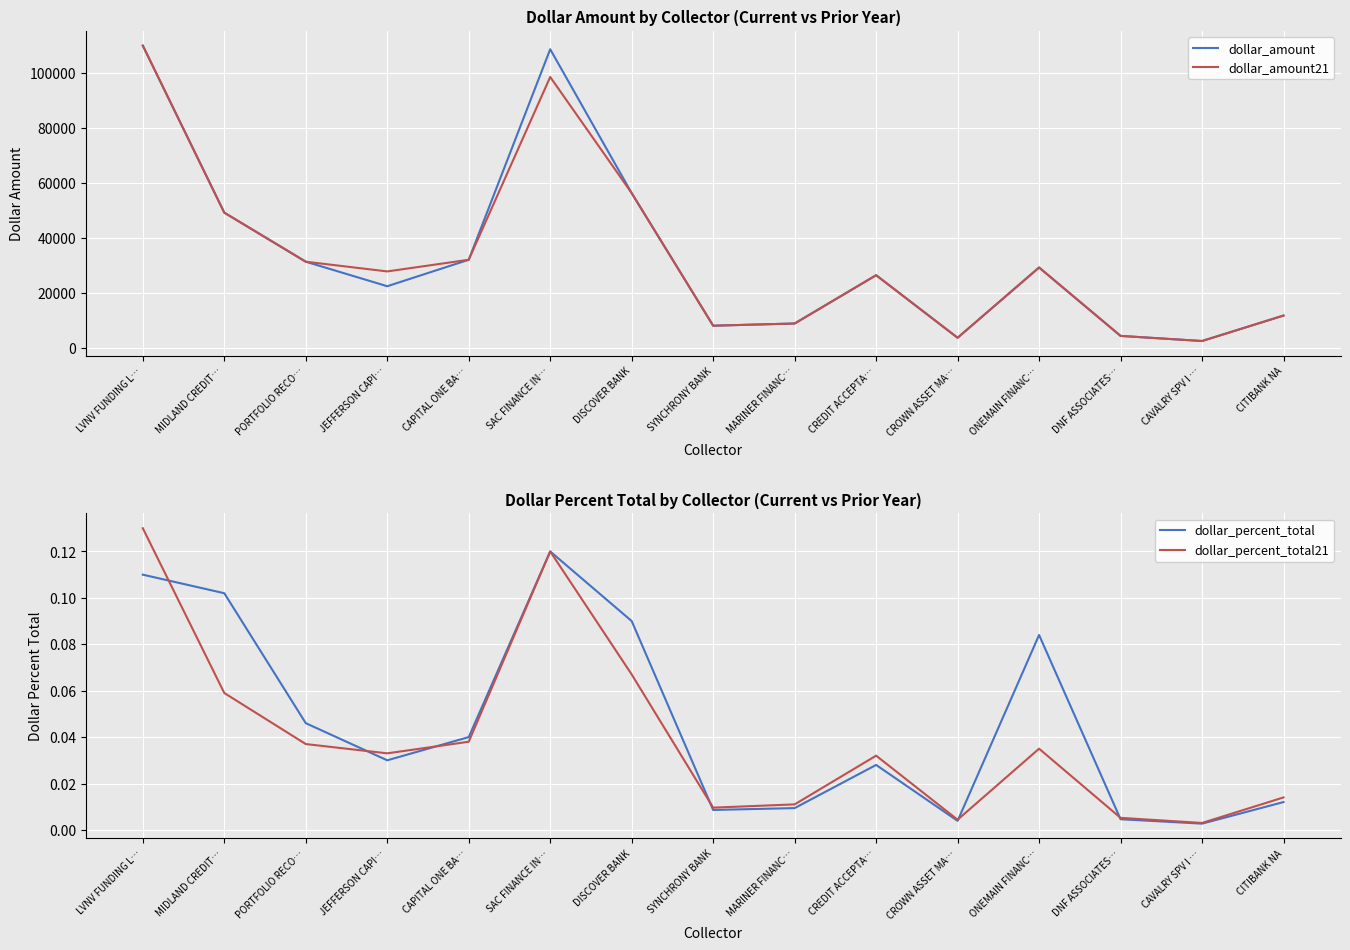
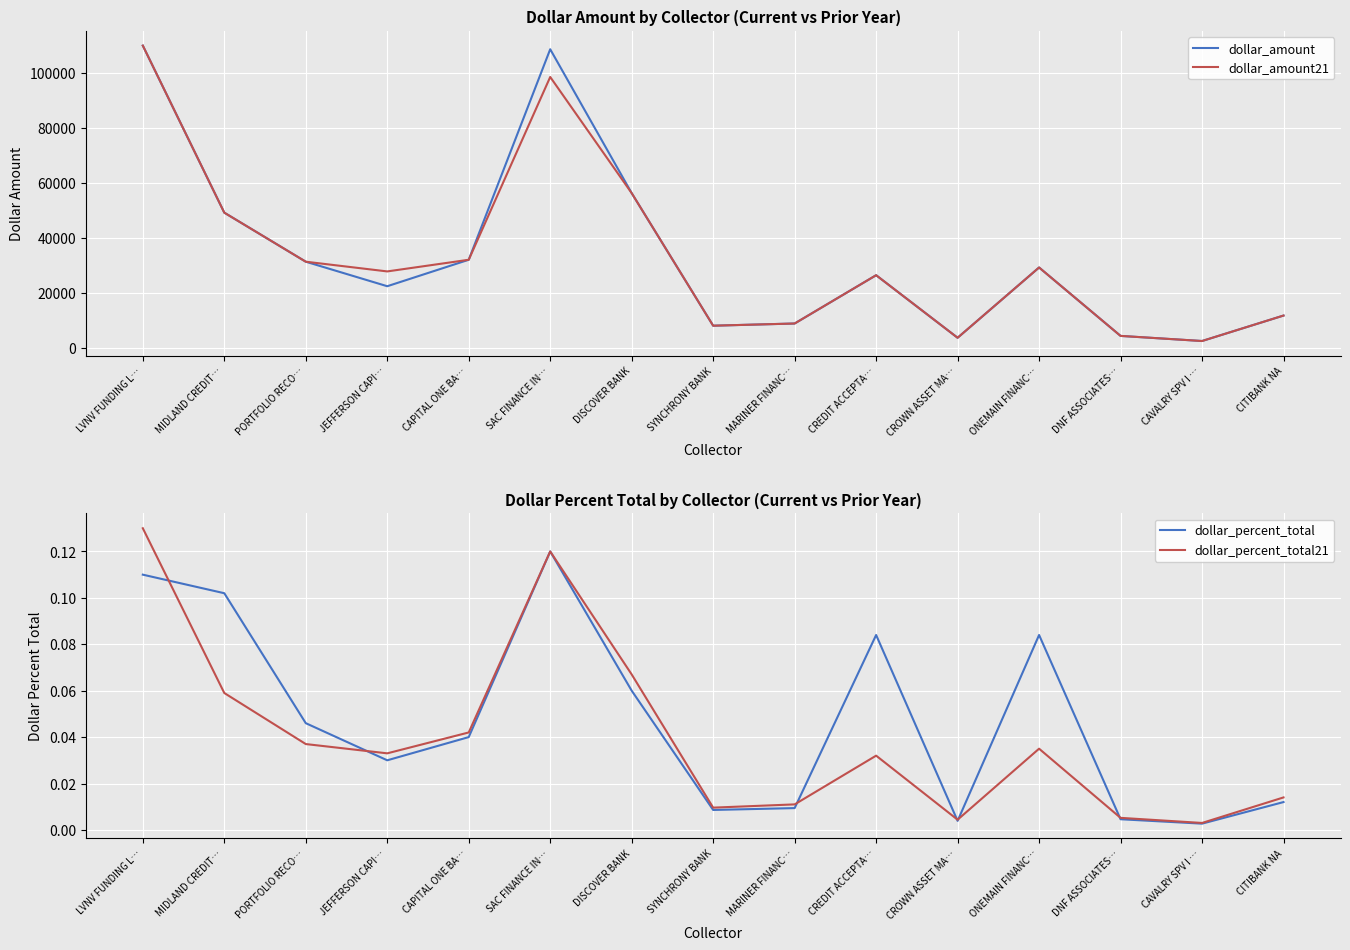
  {
    "Dollar Amount by Collector (Current vs Prior Year)": {
      "dollar_amount": {
        "JEFFERSON CAPI…": 22000,
        "SAC FINANCE IN…": 108000
      },
      "dollar_amount21": {
        "JEFFERSON CAPI…": 28000,
        "SAC FINANCE IN…": 98000
      }
    },
    "Dollar Percent Total by Collector (Current vs Prior Year)": {
      "dollar_percent_total": {
        "LVNV FUNDING L…": 0.110,
        "MIDLAND CREDIT…": 0.102,
        "PORTFOLIO RECO…": 0.046,
        "JEFFERSON CAPI…": 0.030,
        "CAPITAL ONE BA…": 0.040,
-       "DISCOVER BANK": 0.09,
+       "DISCOVER BANK": 0.06,
        "MARINER FINANC…": 0.009,
-       "CREDIT ACCEPTA…": 0.028,
+       "CREDIT ACCEPTA…": 0.084,
        "ONEMAIN FINANC…": 0.084,
        "CITIBANK NA": 0.012
      },
      "dollar_percent_total21": {
        "LVNV FUNDING L…": 0.130,
        "MIDLAND CREDIT…": 0.059,
        "PORTFOLIO RECO…": 0.037,
        "JEFFERSON CAPI…": 0.033,
-       "CAPITAL ONE BA…": 0.038,
+       "CAPITAL ONE BA…": 0.042,
        "DISCOVER BANK": 0.067,
        "MARINER FINANC…": 0.011,
        "CREDIT ACCEPTA…": 0.032,
        "ONEMAIN FINANC…": 0.035,
        "CITIBANK NA": 0.014
      }
    }
  }
